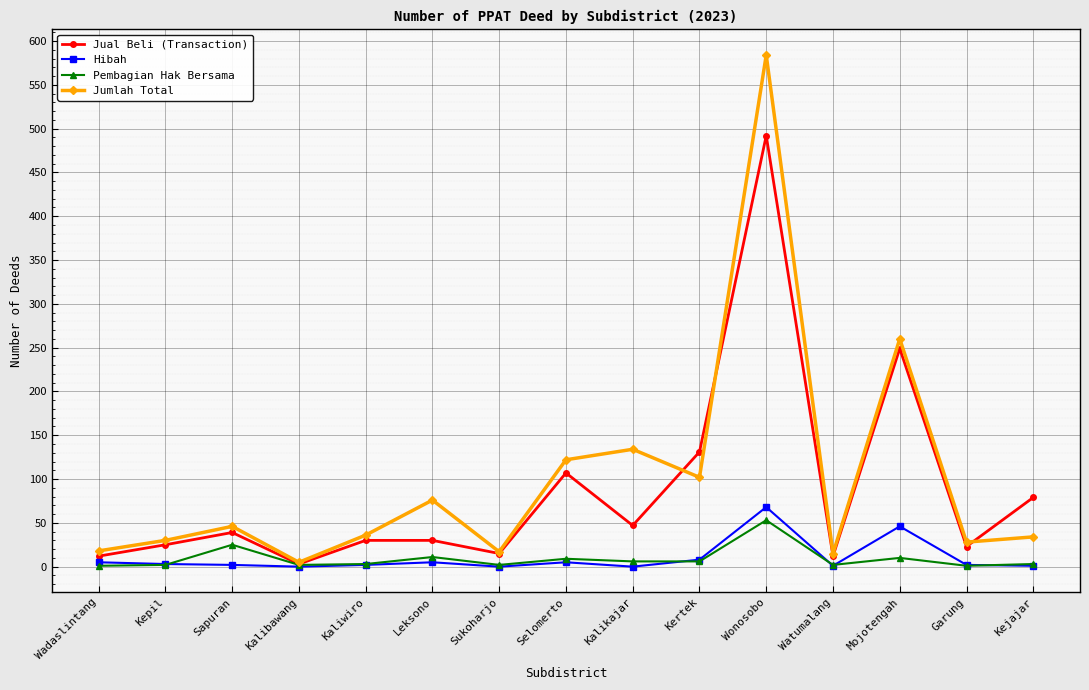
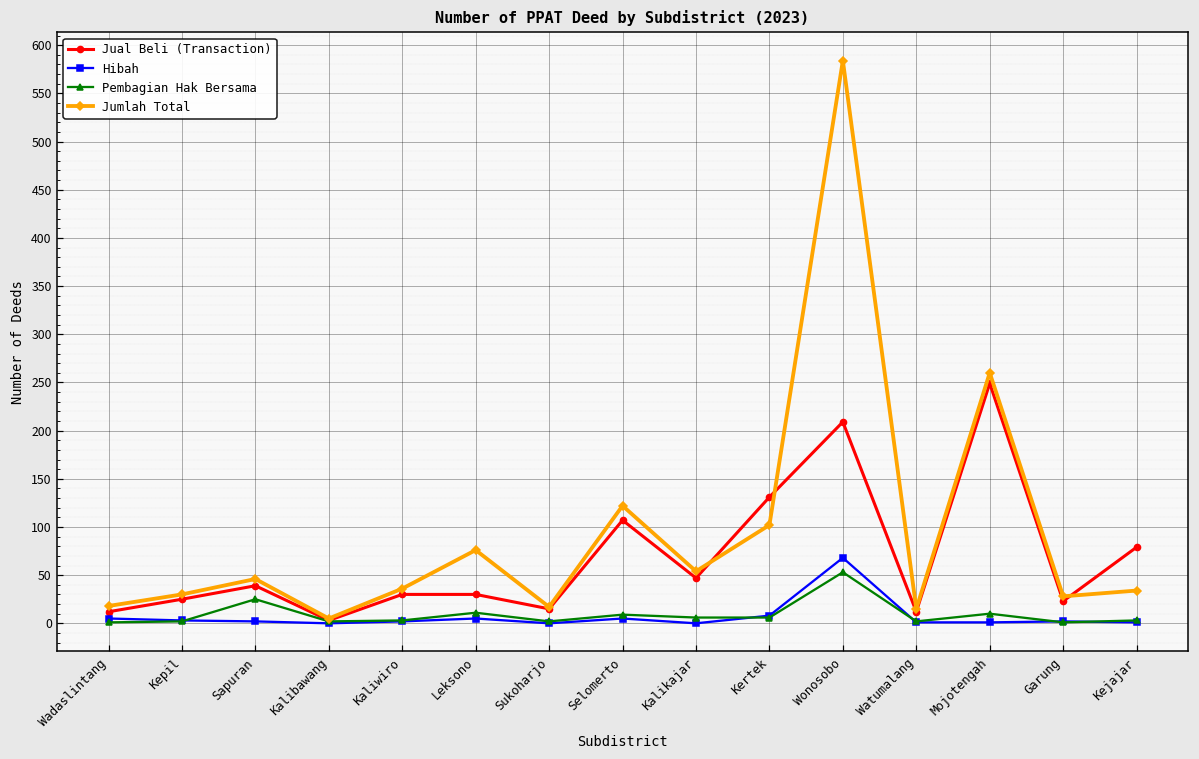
  {
    "Jual Beli (Transaction)": {
      "Wadaslintang": 10,
      "Kepil": 30,
      "Sapuran": 40,
      "Kaliwiro": 30,
      "Leksono": 30,
      "Selomerto": 110,
      "Kalikajar": 50,
      "Kertek": 130,
-     "Wonosobo": 490,
+     "Wonosobo": 210,
      "Watumalang": 10,
      "Mojotengah": 250,
      "Garung": 20,
      "Kejajar": 80
    },
    "Hibah": {
      "Wadaslintang": 10,
      "Sapuran": 0,
      "Leksono": 10,
      "Selomerto": 10,
      "Kalikajar": 0,
      "Wonosobo": 70,
-     "Mojotengah": 50
+     "Mojotengah": 0
    },
    "Pembagian Hak Bersama": {
      "Wadaslintang": 0,
      "Sapuran": 30,
      "Leksono": 10,
      "Selomerto": 10,
      "Kalikajar": 10,
      "Wonosobo": 50,
      "Mojotengah": 10
    },
    "Jumlah Total": {
      "Wadaslintang": 20,
      "Kepil": 30,
      "Sapuran": 50,
      "Kaliwiro": 40,
      "Leksono": 80,
      "Selomerto": 120,
-     "Kalikajar": 130,
+     "Kalikajar": 50,
      "Kertek": 100,
      "Wonosobo": 580,
      "Watumalang": 20,
      "Mojotengah": 260,
      "Garung": 30,
      "Kejajar": 30
    }
  }
